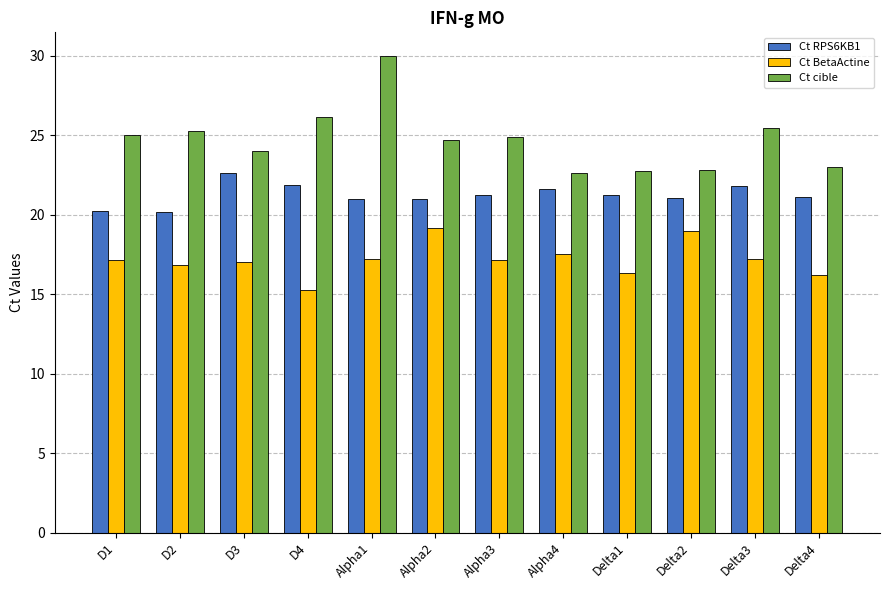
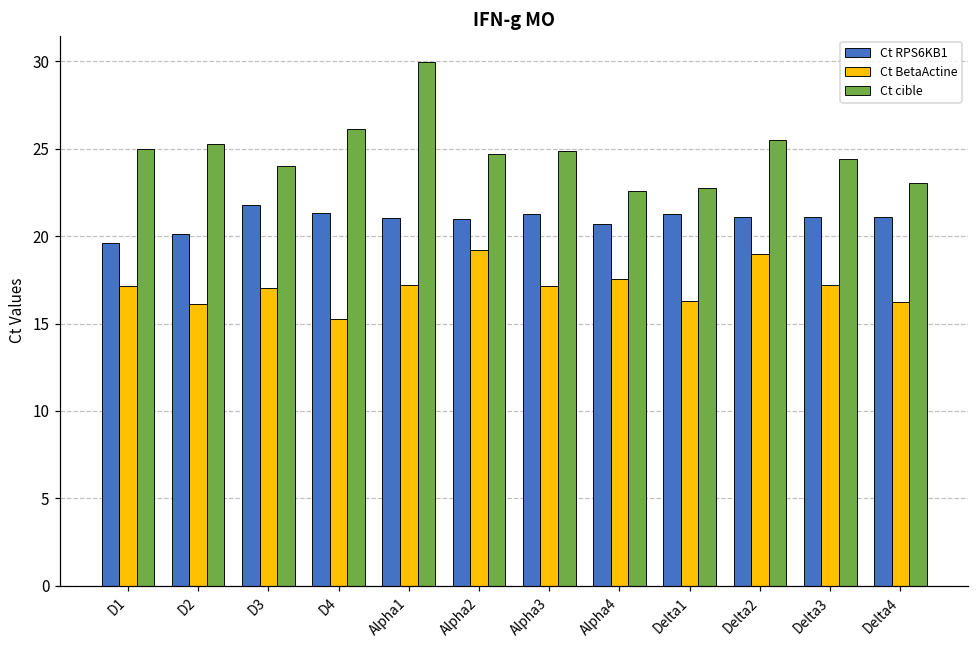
  {
    "Ct RPS6KB1": {
-     "D1": 20.2,
+     "D1": 19.6,
      "D2": 20.1,
-     "D3": 22.6,
-     "D4": 21.8,
+     "D3": 21.8,
+     "D4": 21.3,
      "Alpha1": 21.0,
      "Alpha2": 21.0,
      "Alpha3": 21.3,
-     "Alpha4": 21.6,
+     "Alpha4": 20.7,
      "Delta1": 21.3,
      "Delta2": 21.1,
-     "Delta3": 21.8,
+     "Delta3": 21.1,
      "Delta4": 21.1
    },
    "Ct BetaActine": {
      "D1": 17.2,
-     "D2": 16.8,
+     "D2": 16.1,
      "D3": 17.0,
      "D4": 15.3,
      "Alpha1": 17.2,
      "Alpha2": 19.2,
      "Alpha3": 17.2,
      "Alpha4": 17.5,
      "Delta1": 16.3,
      "Delta2": 19.0,
      "Delta3": 17.2,
      "Delta4": 16.2
    },
    "Ct cible": {
      "D1": 25.0,
      "D2": 25.3,
      "D3": 24.0,
      "D4": 26.2,
      "Alpha1": 30.0,
      "Alpha2": 24.7,
      "Alpha3": 24.9,
      "Alpha4": 22.6,
      "Delta1": 22.8,
-     "Delta2": 22.8,
-     "Delta3": 25.4,
+     "Delta2": 25.5,
+     "Delta3": 24.4,
      "Delta4": 23.0
    }
  }
